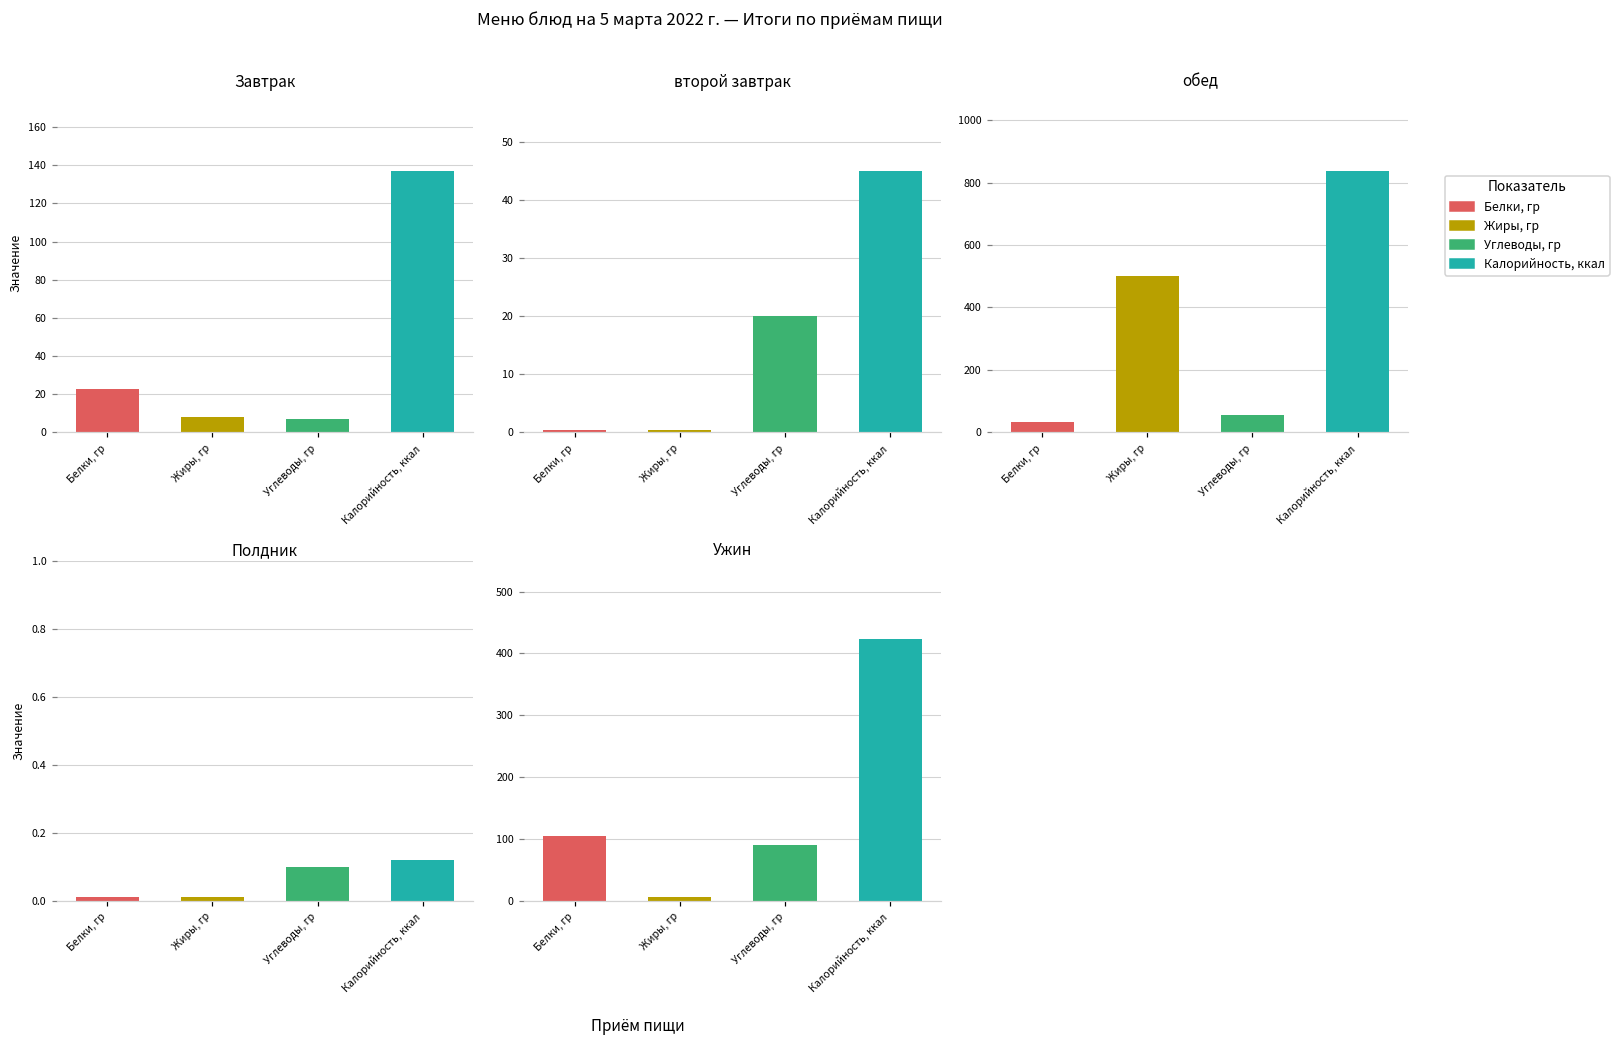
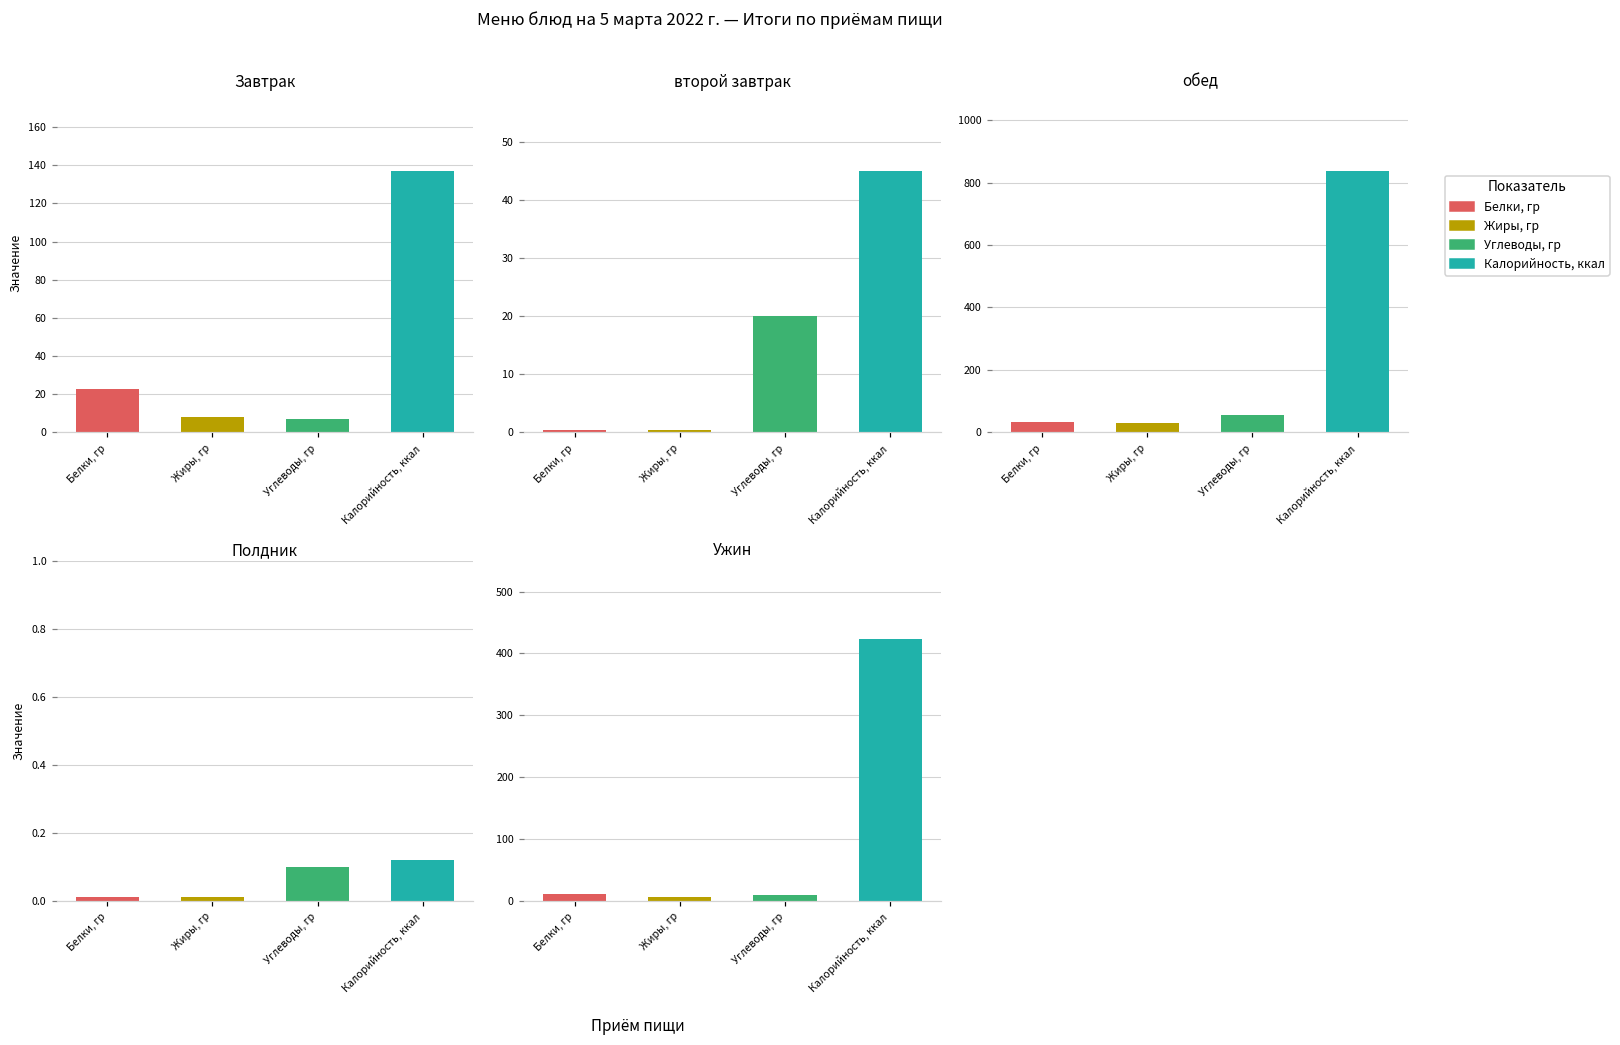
  {
    "Завтрак": {
      "Белки, гр": 23,
      "Жиры, гр": 8,
      "Углеводы, гр": 7,
      "Калорийность, ккал": 137
    },
    "второй завтрак": {
      "Углеводы, гр": 20,
      "Калорийность, ккал": 45
    },
    "обед": {
      "Белки, гр": 30,
-     "Жиры, гр": 500,
+     "Жиры, гр": 30,
      "Углеводы, гр": 60,
      "Калорийность, ккал": 840
    },
    "Полдник": {
      "Белки, гр": 0.01,
      "Жиры, гр": 0.01,
      "Углеводы, гр": 0.10,
      "Калорийность, ккал": 0.12
    },
    "Ужин": {
-     "Белки, гр": 100,
+     "Белки, гр": 10,
      "Жиры, гр": 10,
-     "Углеводы, гр": 90,
+     "Углеводы, гр": 10,
      "Калорийность, ккал": 420
    }
  }
